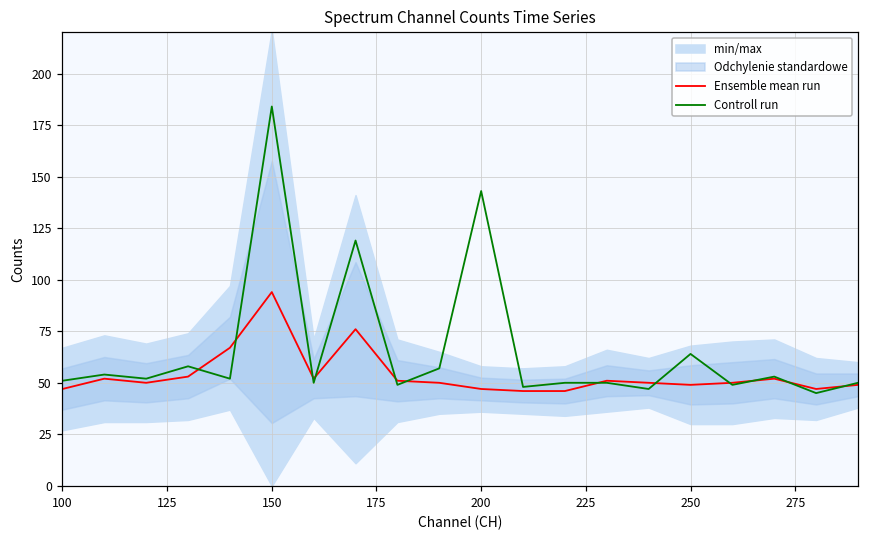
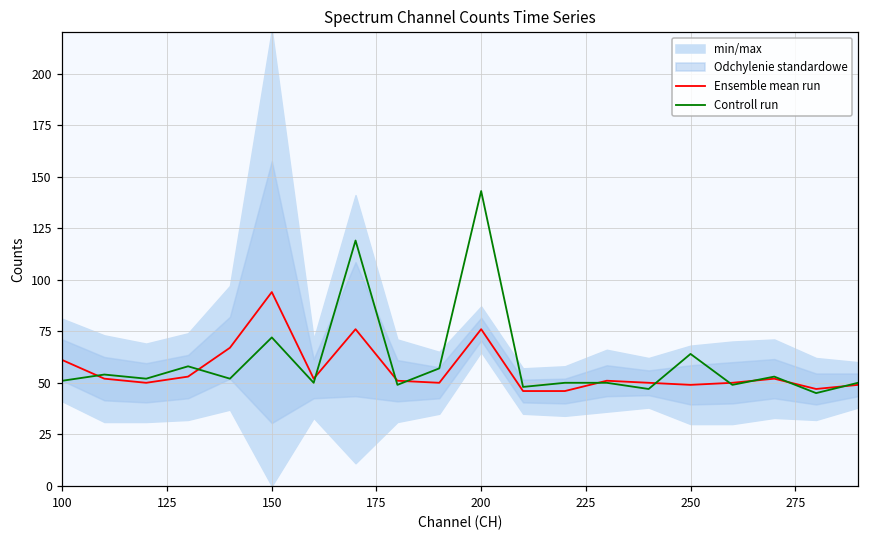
  {
    "Ensemble mean run": {
-     "100": 47,
+     "100": 61,
      "150": 94,
-     "200": 47,
+     "200": 76,
      "250": 49
    },
    "Controll run": {
      "100": 51,
-     "150": 184,
+     "150": 72,
      "200": 143,
      "250": 64
    }
  }
